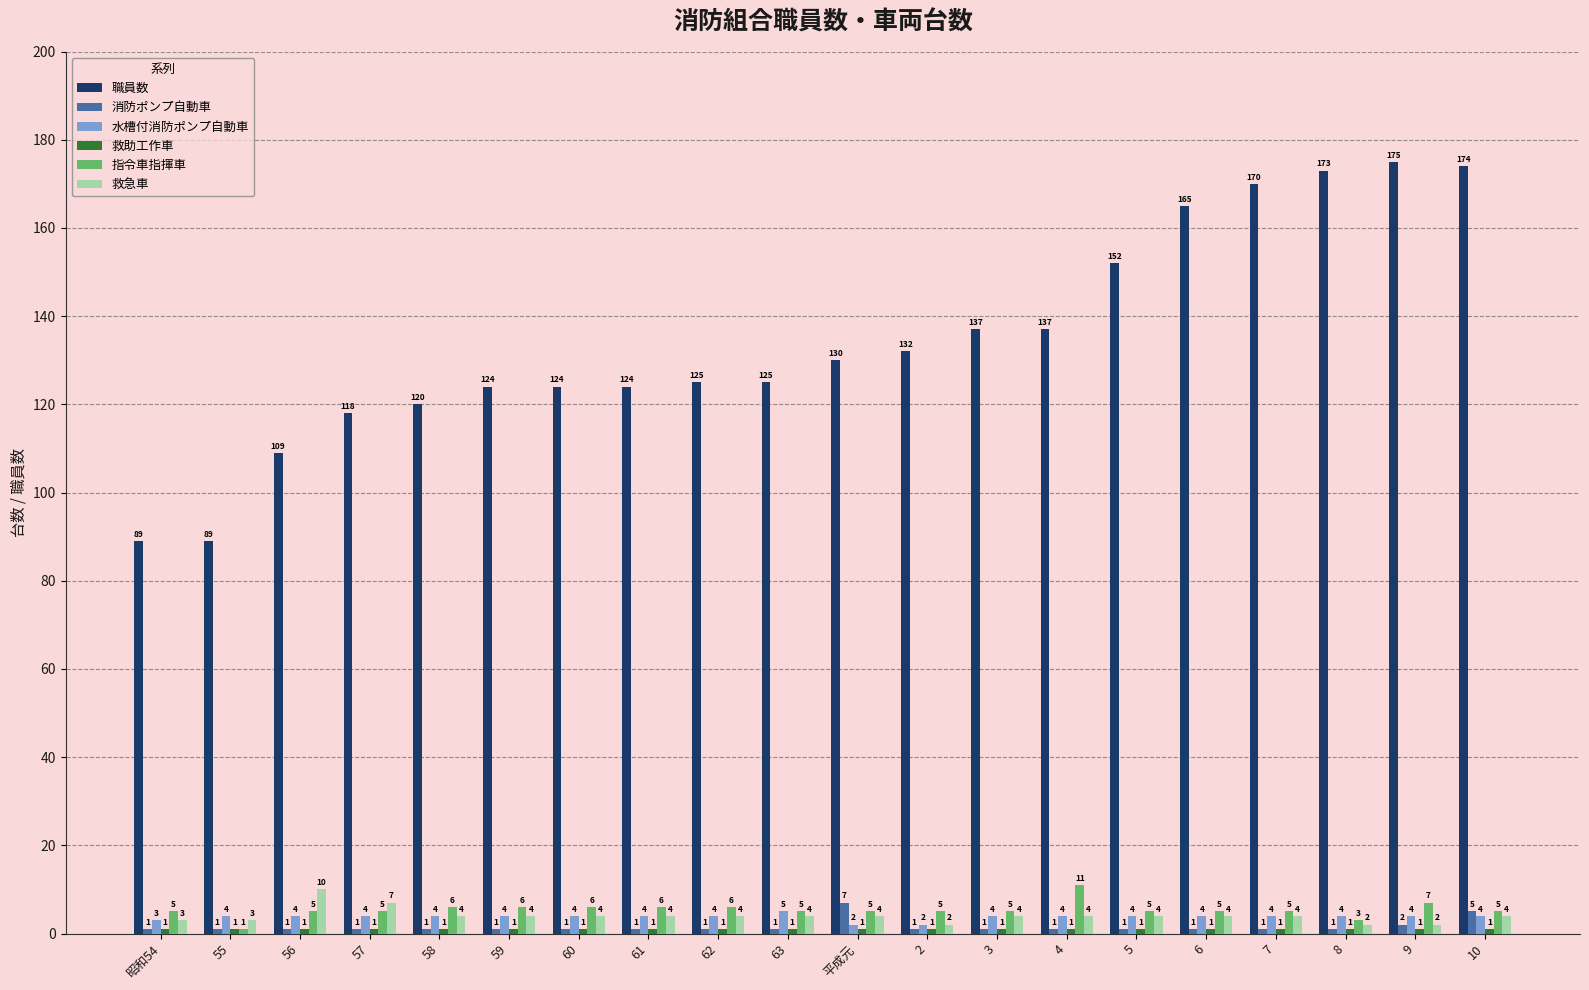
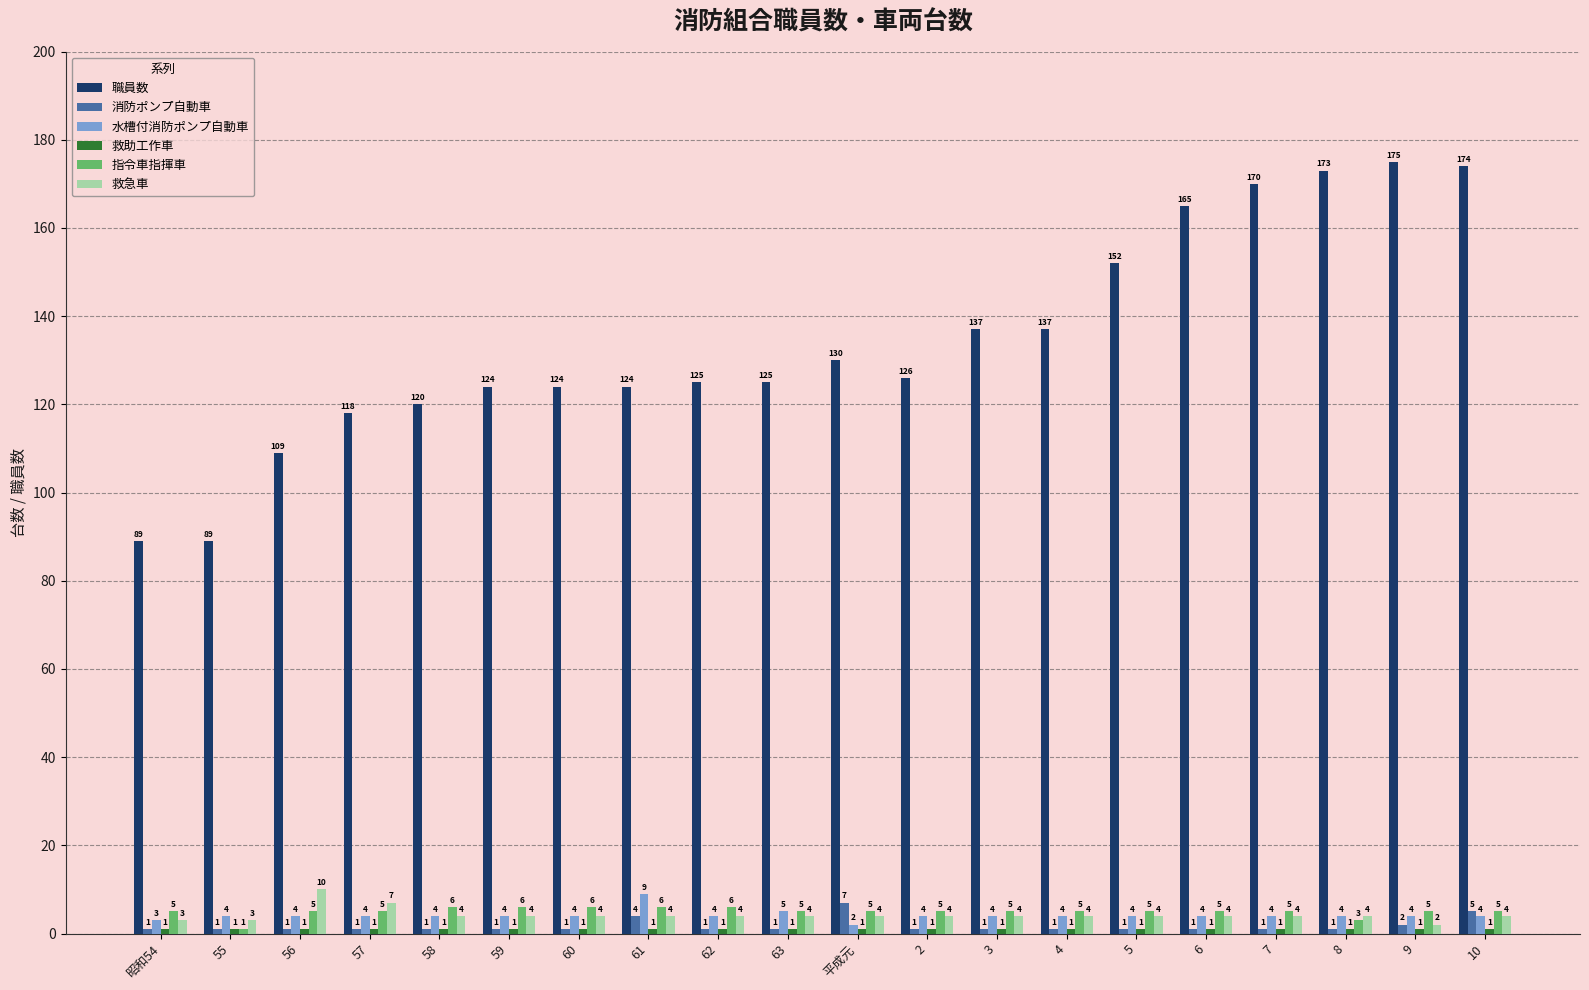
  {
    "職員数": {
      "昭和54": 89,
      "55": 89,
      "56": 109,
      "57": 118,
      "58": 120,
      "59": 124,
      "60": 124,
      "61": 124,
      "62": 125,
      "63": 125,
      "平成元": 130,
-     "2": 132,
+     "2": 126,
      "3": 137,
      "4": 137,
      "5": 152,
      "6": 165,
      "7": 170,
      "8": 173,
      "9": 175,
      "10": 174
    },
    "消防ポンプ自動車": {
      "昭和54": 1,
      "55": 1,
      "56": 1,
      "57": 1,
      "58": 1,
      "59": 1,
      "60": 1,
-     "61": 1,
+     "61": 4,
      "62": 1,
      "63": 1,
      "平成元": 7,
      "2": 1,
      "3": 1,
      "4": 1,
      "5": 1,
      "6": 1,
      "7": 1,
      "8": 1,
      "9": 2,
      "10": 5
    },
    "水槽付消防ポンプ自動車": {
      "昭和54": 3,
      "55": 4,
      "56": 4,
      "57": 4,
      "58": 4,
      "59": 4,
      "60": 4,
-     "61": 4,
+     "61": 9,
      "62": 4,
      "63": 5,
      "平成元": 2,
-     "2": 2,
+     "2": 4,
      "3": 4,
      "4": 4,
      "5": 4,
      "6": 4,
      "7": 4,
      "8": 4,
      "9": 4,
      "10": 4
    },
    "救助工作車": {
      "昭和54": 1,
      "55": 1,
      "56": 1,
      "57": 1,
      "58": 1,
      "59": 1,
      "60": 1,
      "61": 1,
      "62": 1,
      "63": 1,
      "平成元": 1,
      "2": 1,
      "3": 1,
      "4": 1,
      "5": 1,
      "6": 1,
      "7": 1,
      "8": 1,
      "9": 1,
      "10": 1
    },
    "指令車指揮車": {
      "昭和54": 5,
      "55": 1,
      "56": 5,
      "57": 5,
      "58": 6,
      "59": 6,
      "60": 6,
      "61": 6,
      "62": 6,
      "63": 5,
      "平成元": 5,
      "2": 5,
      "3": 5,
-     "4": 11,
+     "4": 5,
      "5": 5,
      "6": 5,
      "7": 5,
      "8": 3,
-     "9": 7,
+     "9": 5,
      "10": 5
    },
    "救急車": {
      "昭和54": 3,
      "55": 3,
      "56": 10,
      "57": 7,
      "58": 4,
      "59": 4,
      "60": 4,
      "61": 4,
      "62": 4,
      "63": 4,
      "平成元": 4,
-     "2": 2,
+     "2": 4,
      "3": 4,
      "4": 4,
      "5": 4,
      "6": 4,
      "7": 4,
-     "8": 2,
+     "8": 4,
      "9": 2,
      "10": 4
    }
  }
